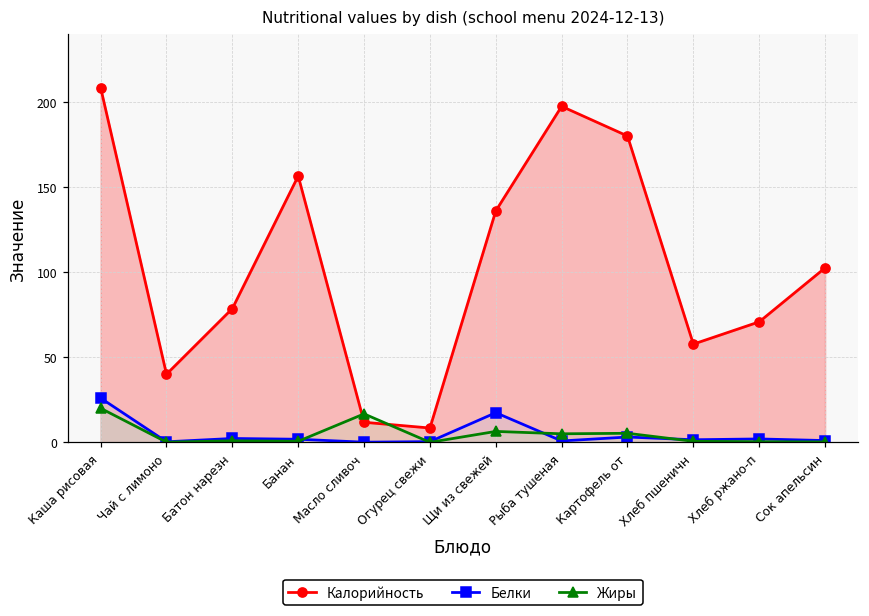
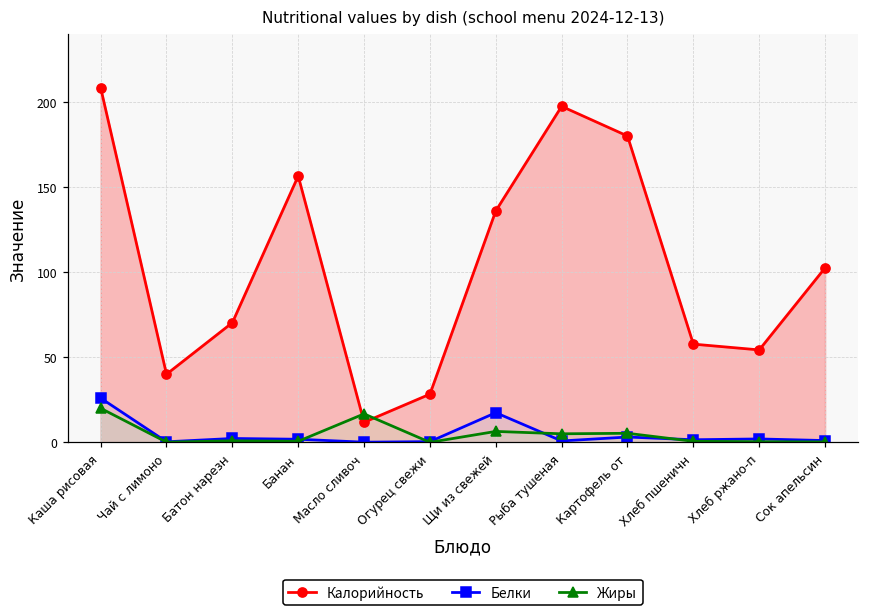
  {
    "Калорийность": {
      "Каша рисовая": 208,
      "Чай с лимоно": 40,
-     "Батон нарезн": 79,
+     "Батон нарезн": 70,
      "Банан": 157,
      "Масло сливоч": 12,
-     "Огурец свежи": 8,
+     "Огурец свежи": 28,
      "Щи из свежей": 136,
      "Рыба тушеная": 197,
      "Картофель от": 180,
      "Хлеб пшеничн": 58,
-     "Хлеб ржано-п": 71,
+     "Хлеб ржано-п": 54,
      "Сок апельсин": 103
    },
    "Белки": {
      "Каша рисовая": 26,
      "Масло сливоч": 0,
      "Щи из свежей": 17,
      "Рыба тушеная": 1,
      "Картофель от": 3,
      "Хлеб ржано-п": 2
    },
    "Жиры": {
      "Каша рисовая": 20,
      "Масло сливоч": 17,
      "Щи из свежей": 6,
      "Рыба тушеная": 5,
      "Картофель от": 5,
      "Хлеб ржано-п": 0
    }
  }
